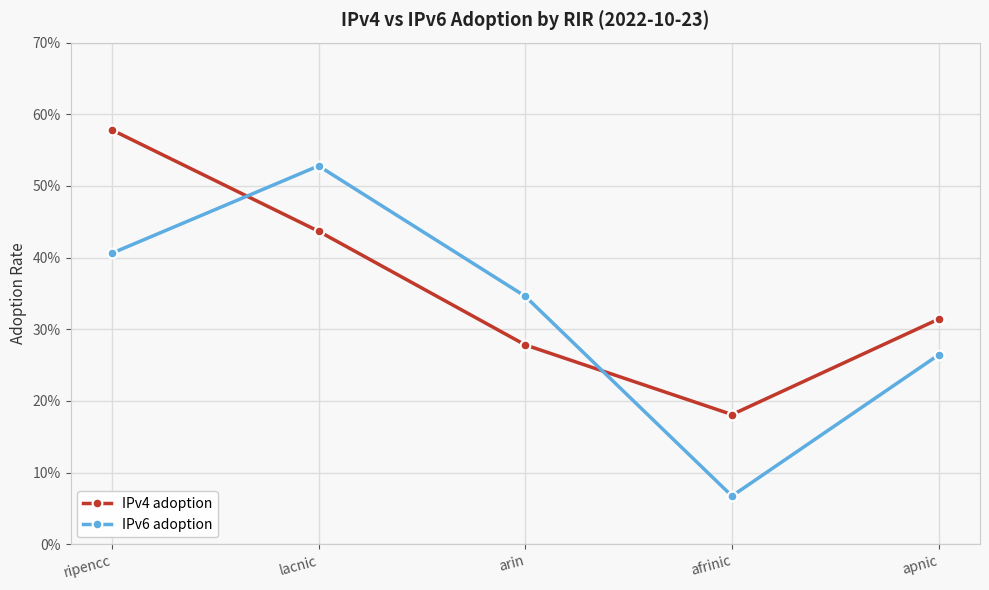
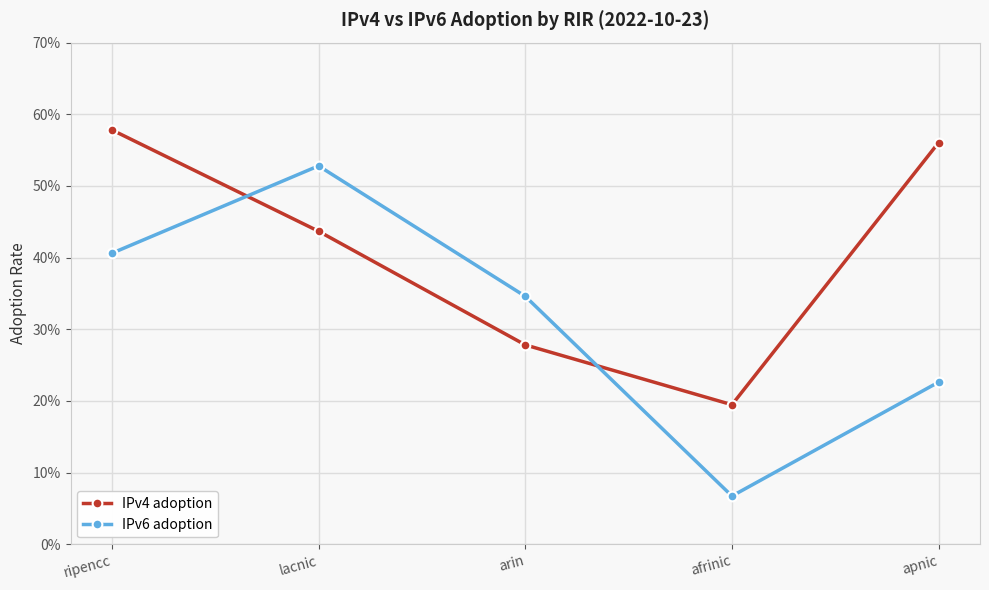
  {
    "IPv4 adoption": {
      "ripencc": "58%",
      "lacnic": "44%",
      "arin": "28%",
-     "afrinic": "18%",
-     "apnic": "31%"
+     "afrinic": "19%",
+     "apnic": "56%"
    },
    "IPv6 adoption": {
      "ripencc": "41%",
      "lacnic": "53%",
      "arin": "35%",
      "afrinic": "7%",
-     "apnic": "26%"
+     "apnic": "23%"
    }
  }
